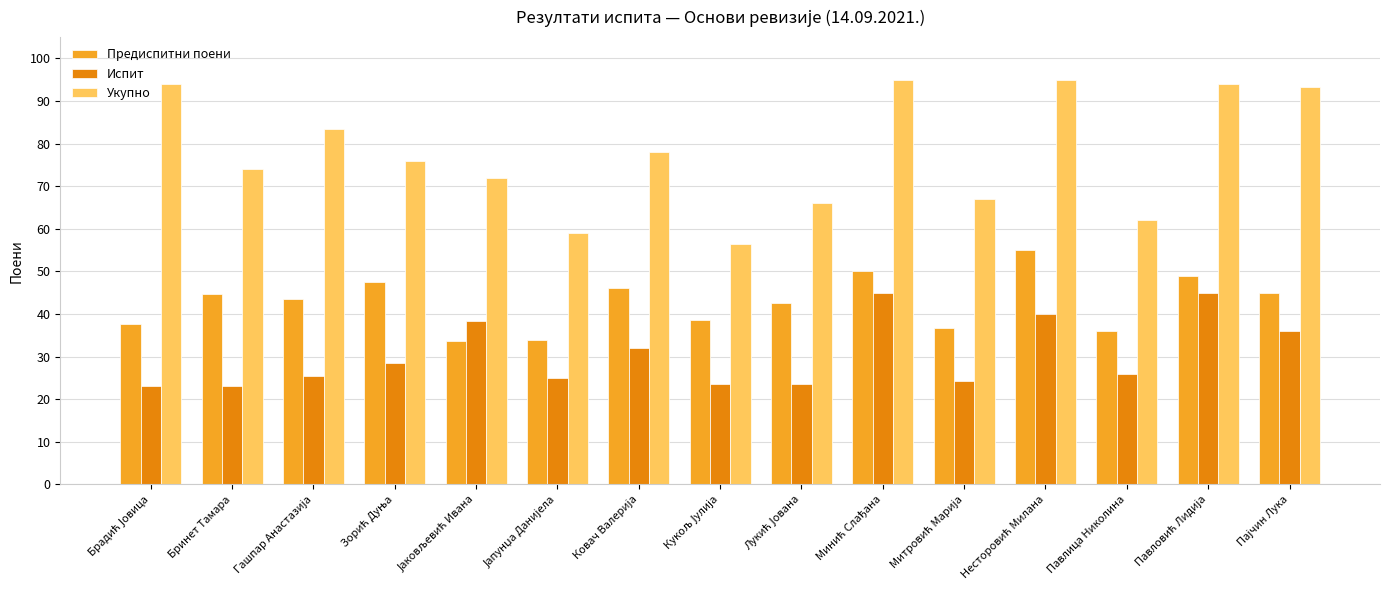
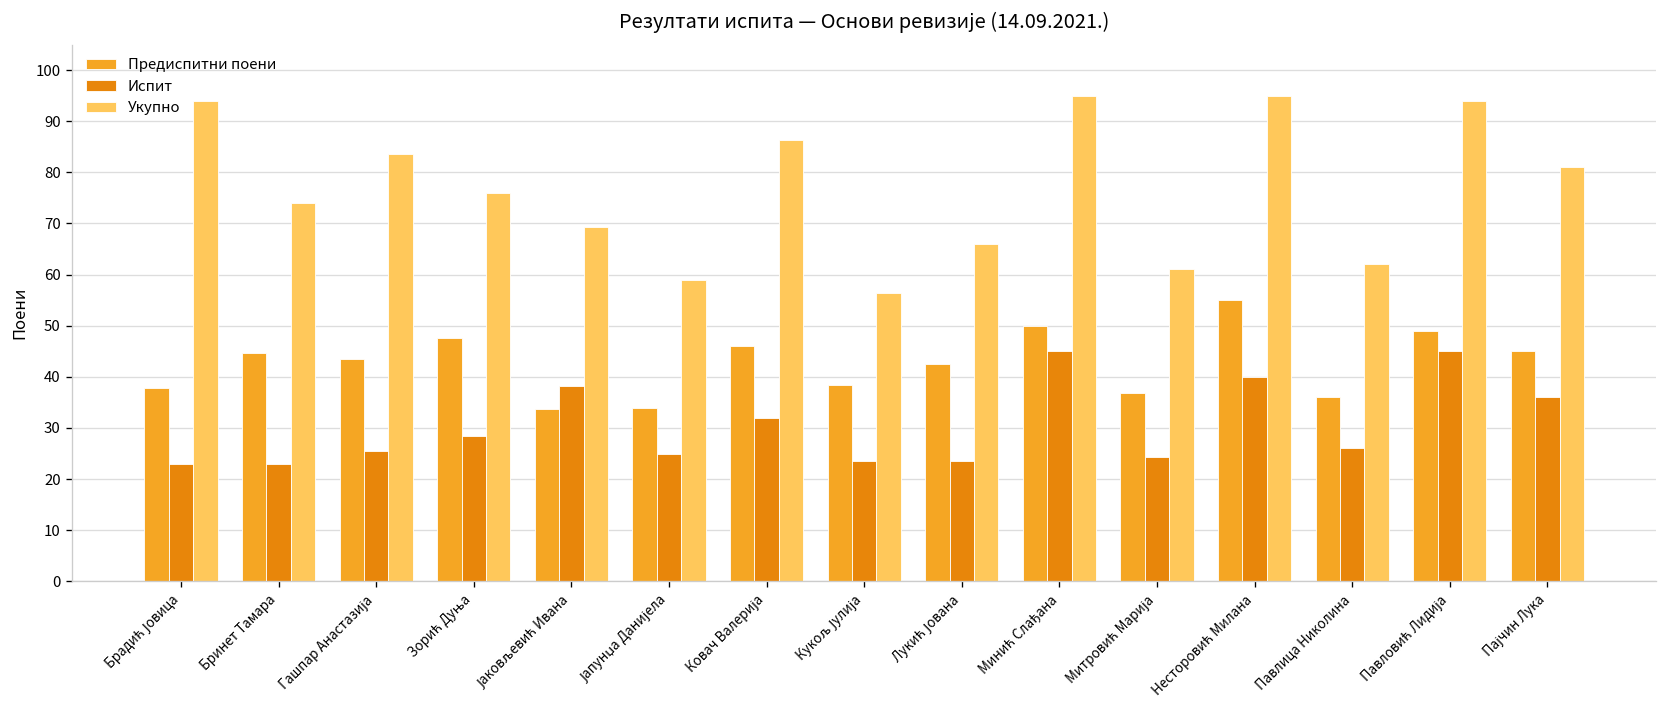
  {
    "Укупно": {
      "Брадић Јовица": 94,
      "Бринет Тамара": 74,
      "Гашпар Анастазија": 84,
      "Зорић Дуња": 76,
-     "Јаковљевић Ивана": 72,
+     "Јаковљевић Ивана": 69,
      "Јапунџа Данијела": 59,
-     "Ковач Валерија": 78,
+     "Ковач Валерија": 86,
      "Кукољ Јулија": 56,
      "Лукић Јована": 66,
      "Минић Слађана": 95,
-     "Митровић Марија": 67,
+     "Митровић Марија": 61,
      "Несторовић Милана": 95,
      "Павлица Николина": 62,
      "Павловић Лидија": 94,
-     "Пајчин Лука": 93
+     "Пајчин Лука": 81
    }
  }
